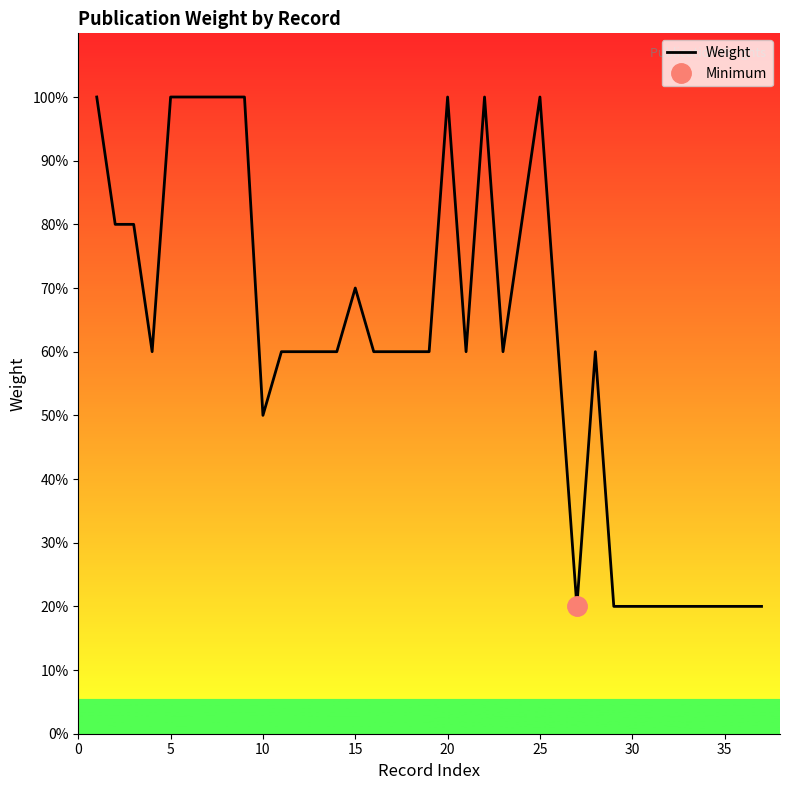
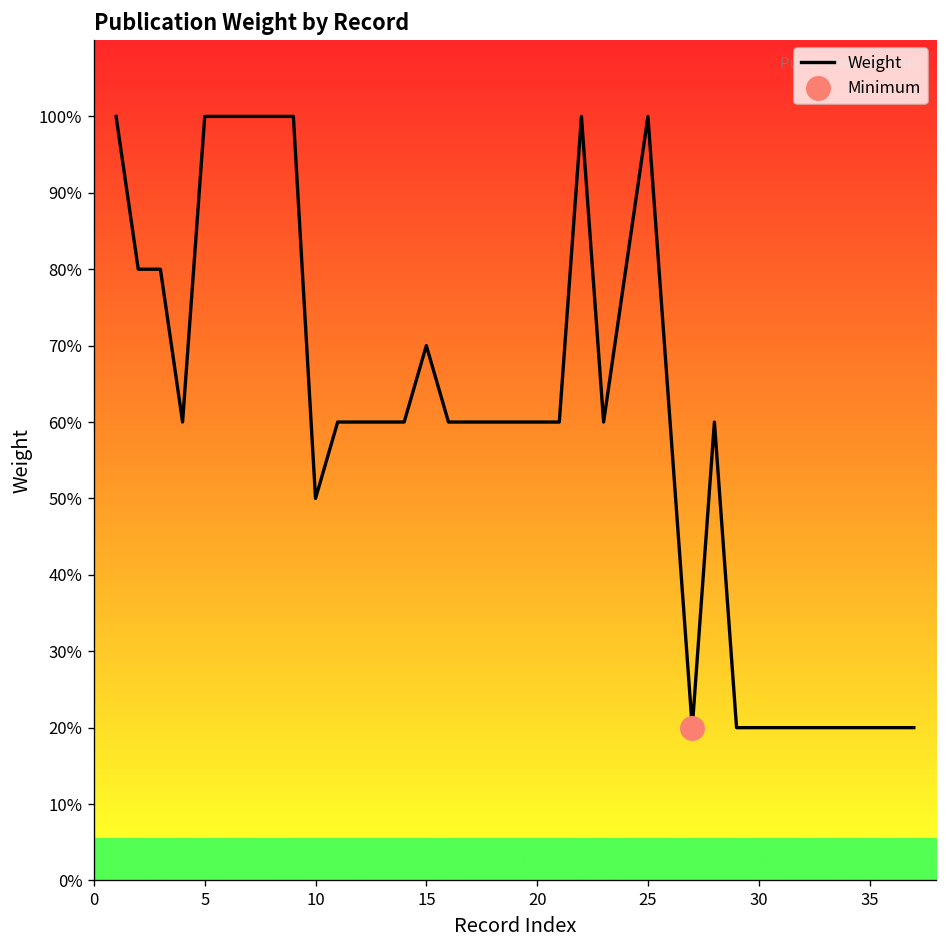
  {
    "Weight": {
      "5": "100%",
      "10": "50%",
      "15": "70%",
-     "20": "100%",
+     "20": "60%",
      "25": "100%",
      "30": "20%",
      "35": "20%"
    }
  }
